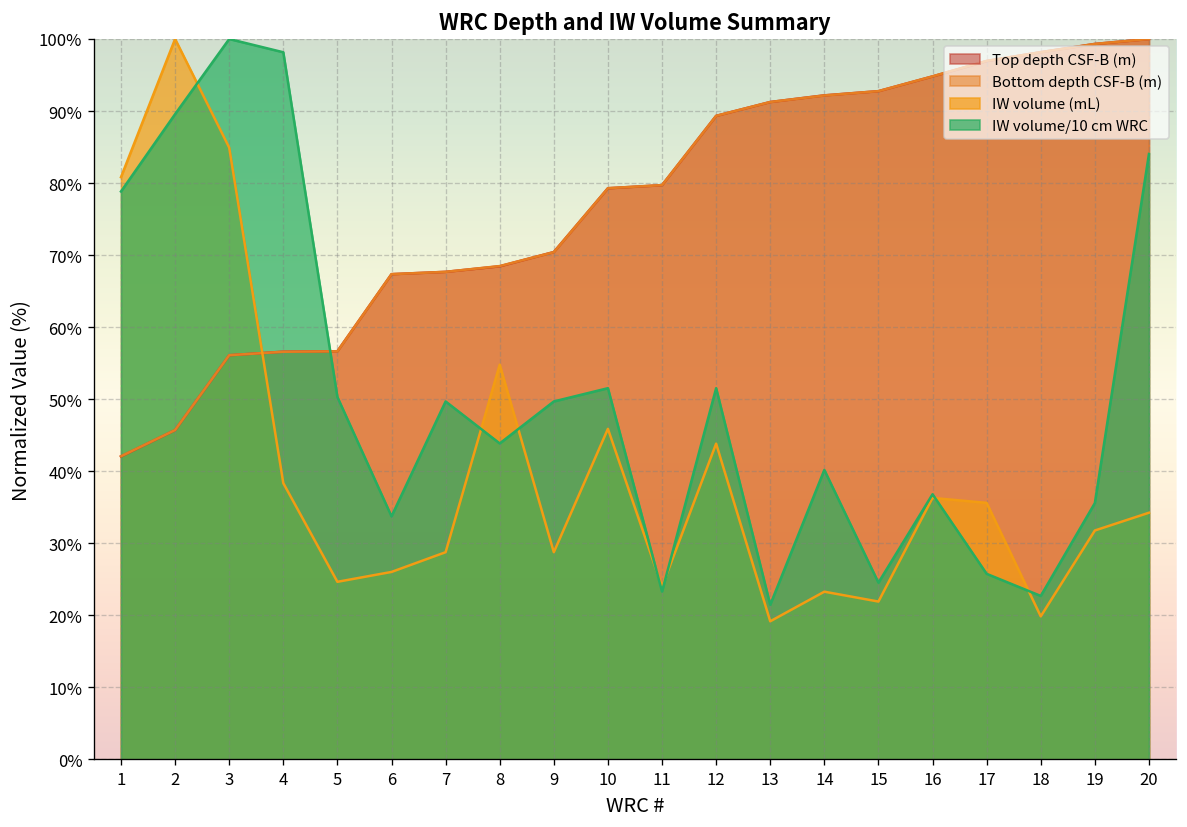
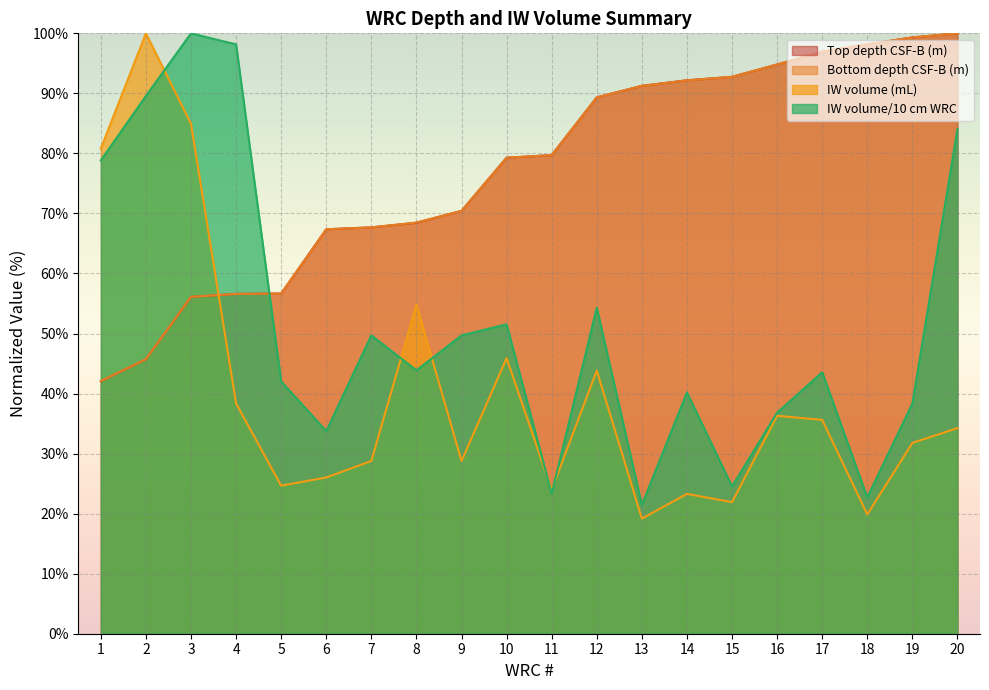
  {
    "IW volume/10 cm WRC": {
      "1": "79%",
      "2": "90%",
      "3": "100%",
      "4": "98%",
-     "5": "50%",
+     "5": "42%",
      "6": "34%",
      "7": "50%",
      "8": "44%",
      "9": "50%",
      "10": "52%",
      "11": "23%",
-     "12": "52%",
+     "12": "54%",
      "13": "21%",
      "14": "40%",
      "15": "25%",
      "16": "37%",
-     "17": "26%",
+     "17": "44%",
      "18": "23%",
-     "19": "36%",
+     "19": "38%",
      "20": "84%"
    }
  }
